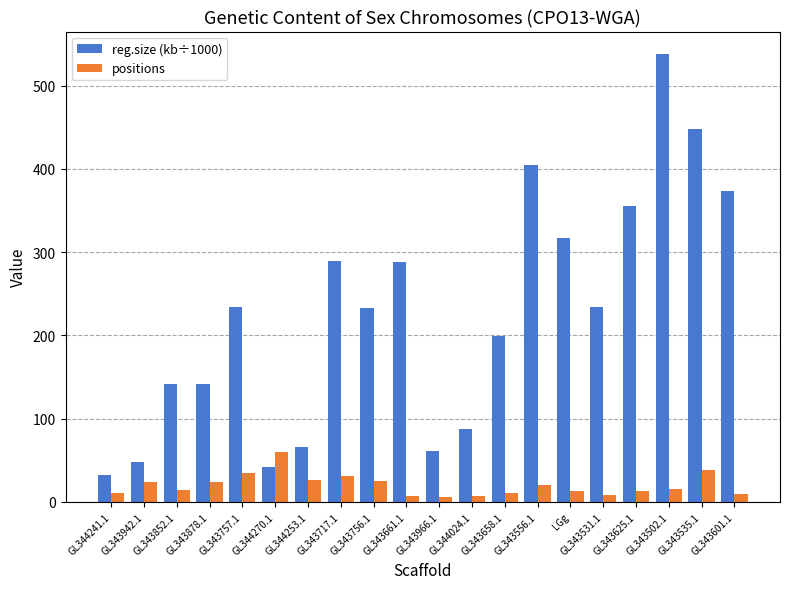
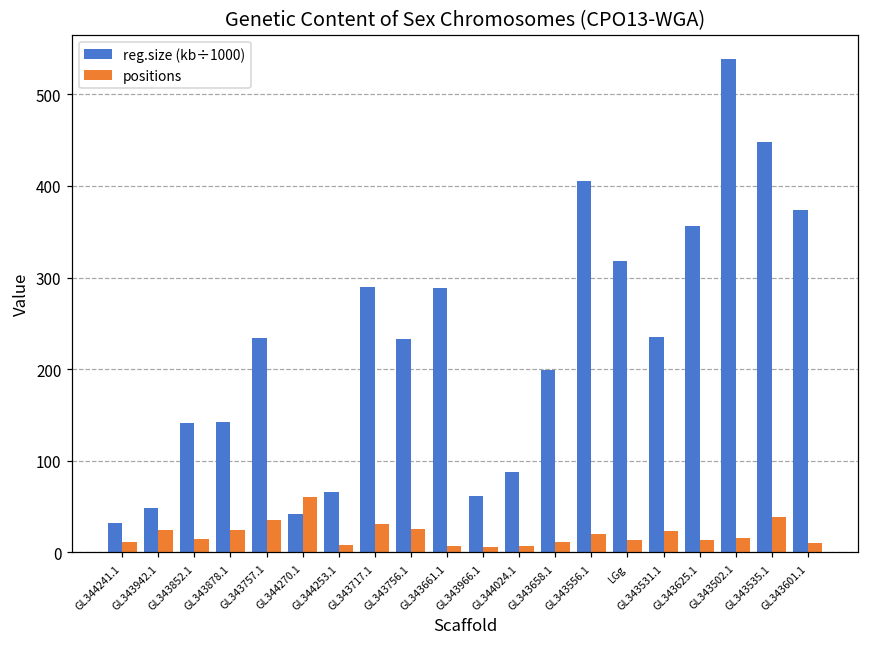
  {
    "reg.size (kb÷1000)": {
      "GL344241.1": 30,
      "GL343942.1": 50,
      "GL343852.1": 140,
      "GL343878.1": 140,
      "GL343757.1": 230,
      "GL344270.1": 40,
      "GL344253.1": 70,
      "GL343717.1": 290,
      "GL343756.1": 230,
      "GL343661.1": 290,
      "GL343966.1": 60,
      "GL344024.1": 90,
      "GL343658.1": 200,
      "GL343556.1": 410,
      "LGg": 320,
      "GL343531.1": 230,
      "GL343625.1": 360,
      "GL343502.1": 540,
      "GL343535.1": 450,
      "GL343601.1": 370
    },
    "positions": {
      "GL344241.1": 10,
      "GL343942.1": 20,
      "GL343852.1": 20,
      "GL343878.1": 20,
      "GL343757.1": 40,
      "GL344270.1": 60,
-     "GL344253.1": 30,
+     "GL344253.1": 10,
      "GL343717.1": 30,
      "GL343756.1": 30,
      "GL343661.1": 10,
      "GL343966.1": 10,
      "GL344024.1": 10,
      "GL343658.1": 10,
      "GL343556.1": 20,
      "LGg": 10,
-     "GL343531.1": 10,
+     "GL343531.1": 20,
      "GL343625.1": 10,
      "GL343502.1": 20,
      "GL343535.1": 40,
      "GL343601.1": 10
    }
  }
